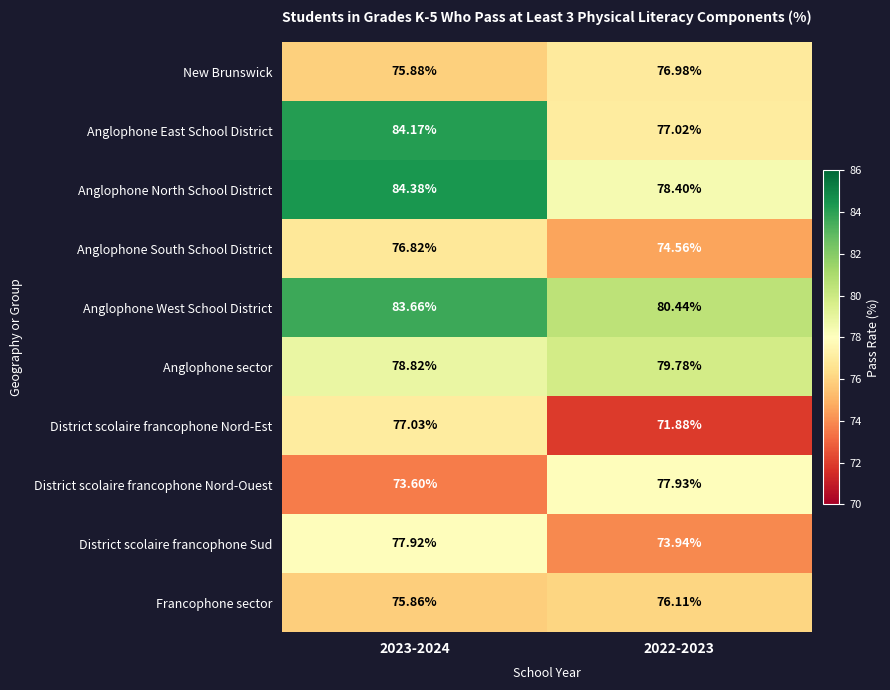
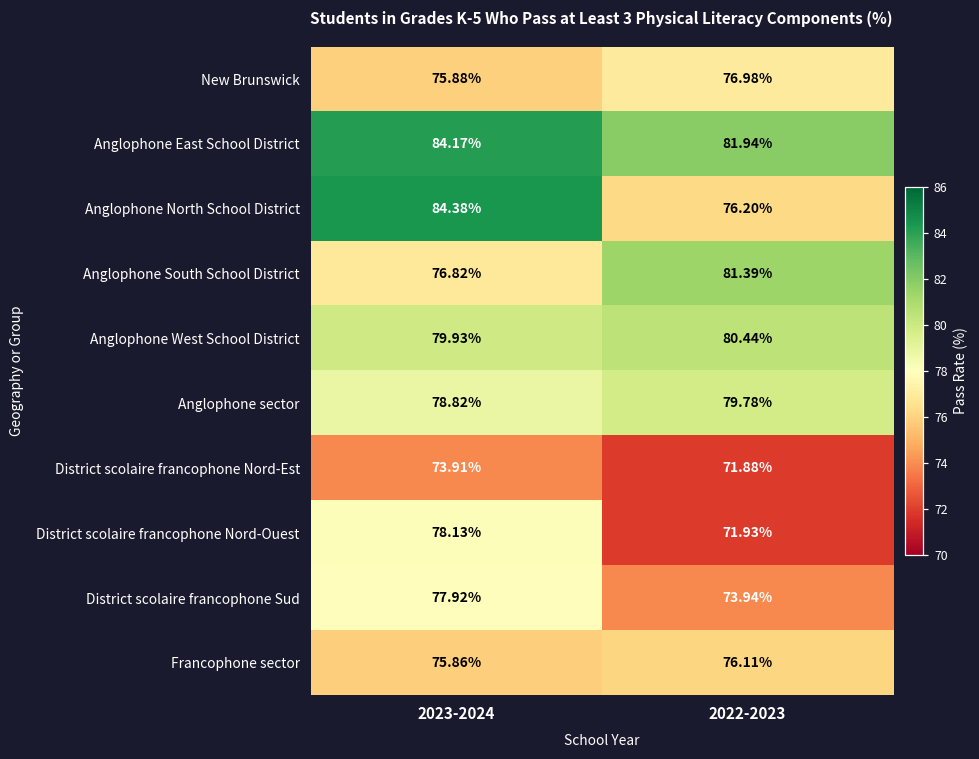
  {
    "New Brunswick": {
      "2023-2024": "75.88%",
      "2022-2023": "76.98%"
    },
    "Anglophone East School District": {
      "2023-2024": "84.17%",
-     "2022-2023": "77.02%"
+     "2022-2023": "81.94%"
    },
    "Anglophone North School District": {
      "2023-2024": "84.38%",
-     "2022-2023": "78.40%"
+     "2022-2023": "76.20%"
    },
    "Anglophone South School District": {
      "2023-2024": "76.82%",
-     "2022-2023": "74.56%"
+     "2022-2023": "81.39%"
    },
    "Anglophone West School District": {
-     "2023-2024": "83.66%",
+     "2023-2024": "79.93%",
      "2022-2023": "80.44%"
    },
    "Anglophone sector": {
      "2023-2024": "78.82%",
      "2022-2023": "79.78%"
    },
    "District scolaire francophone Nord-Est": {
-     "2023-2024": "77.03%",
+     "2023-2024": "73.91%",
      "2022-2023": "71.88%"
    },
    "District scolaire francophone Nord-Ouest": {
-     "2023-2024": "73.60%",
-     "2022-2023": "77.93%"
+     "2023-2024": "78.13%",
+     "2022-2023": "71.93%"
    },
    "District scolaire francophone Sud": {
      "2023-2024": "77.92%",
      "2022-2023": "73.94%"
    },
    "Francophone sector": {
      "2023-2024": "75.86%",
      "2022-2023": "76.11%"
    }
  }
